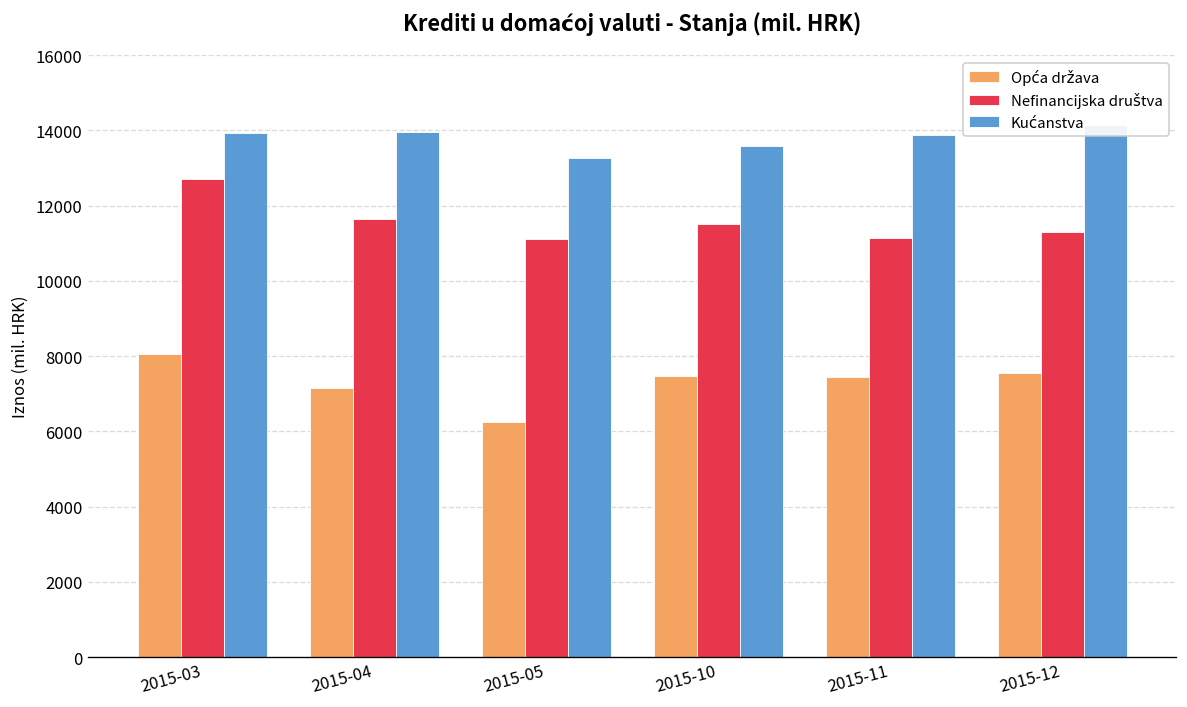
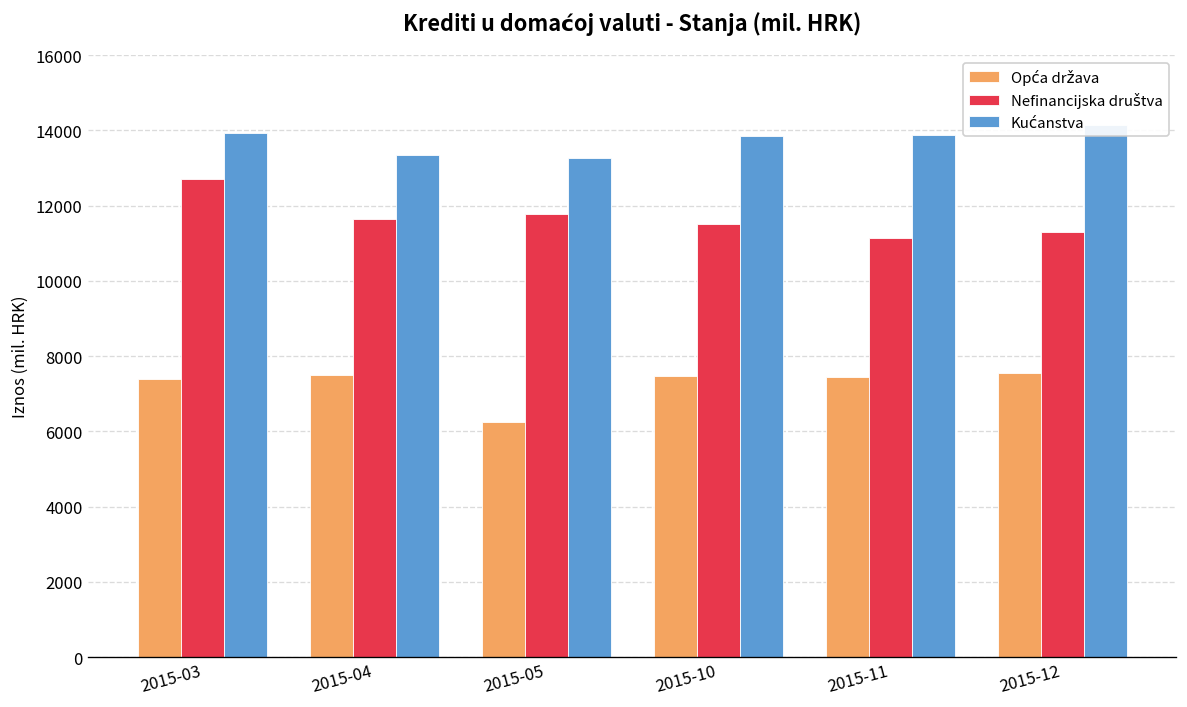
  {
    "Opća država": {
-     "2015-03": 8100,
-     "2015-04": 7200,
+     "2015-03": 7400,
+     "2015-04": 7500,
      "2015-05": 6300,
      "2015-10": 7500,
      "2015-11": 7400,
      "2015-12": 7500
    },
    "Nefinancijska društva": {
      "2015-03": 12700,
      "2015-04": 11600,
-     "2015-05": 11100,
+     "2015-05": 11800,
      "2015-10": 11500,
      "2015-11": 11100,
      "2015-12": 11300
    },
    "Kućanstva": {
      "2015-03": 13900,
-     "2015-04": 13900,
+     "2015-04": 13400,
      "2015-05": 13300,
-     "2015-10": 13600,
+     "2015-10": 13900,
      "2015-11": 13900
    }
  }
